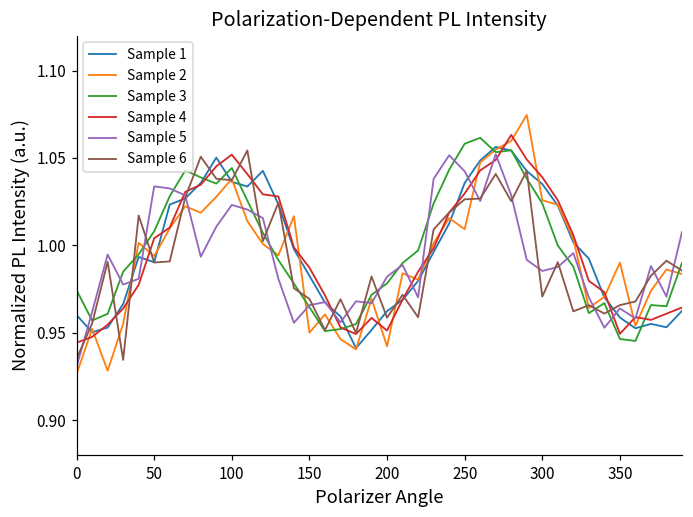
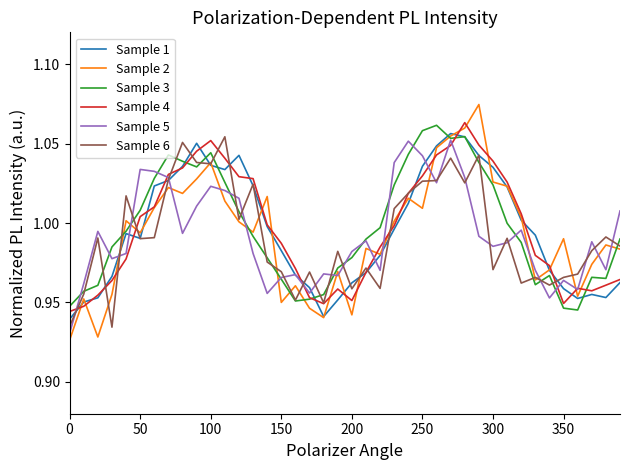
  {
    "Sample 1": {
-     "0": 0.960,
+     "0": 0.940,
      "150": 0.983,
      "200": 0.962,
      "250": 1.036,
      "300": 1.035,
      "350": 0.959
    },
    "Sample 2": {
      "0": 0.926,
      "50": 0.994,
      "150": 0.950,
      "200": 0.942,
      "250": 1.009,
      "300": 1.026,
      "350": 0.990
    },
    "Sample 3": {
-     "0": 0.974,
+     "0": 0.948,
      "50": 1.008,
      "100": 1.044,
      "200": 0.978,
      "250": 1.058,
      "300": 1.024,
      "350": 0.946
    },
    "Sample 4": {
      "0": 0.944,
      "50": 1.004,
      "100": 1.052,
      "150": 0.987,
      "200": 0.951,
      "250": 1.030,
      "300": 1.039,
      "350": 0.949
    },
    "Sample 5": {
      "0": 0.931,
      "50": 1.034,
      "100": 1.023,
      "200": 0.982,
      "250": 1.042,
      "300": 0.985,
      "350": 0.964
    },
    "Sample 6": {
      "0": 0.935,
      "150": 0.969,
      "200": 0.959,
      "250": 1.026,
      "300": 0.971,
      "350": 0.966
    }
  }
